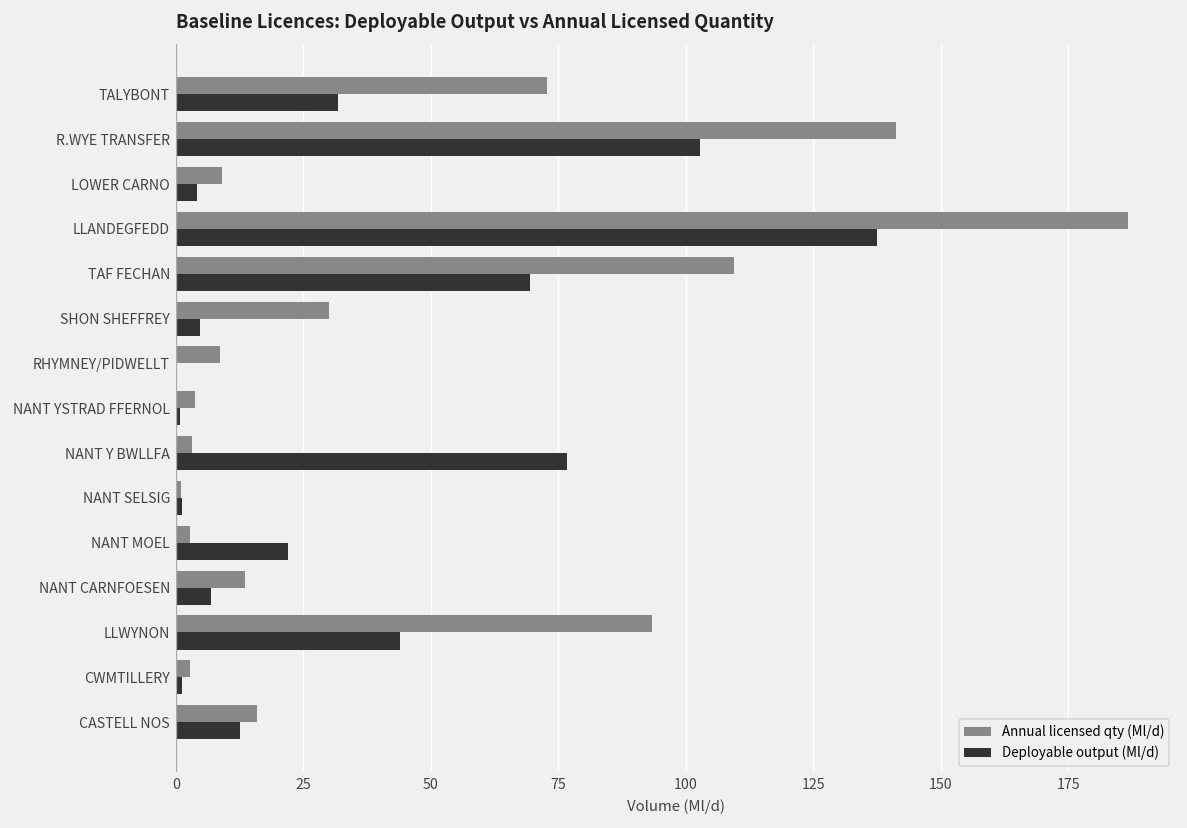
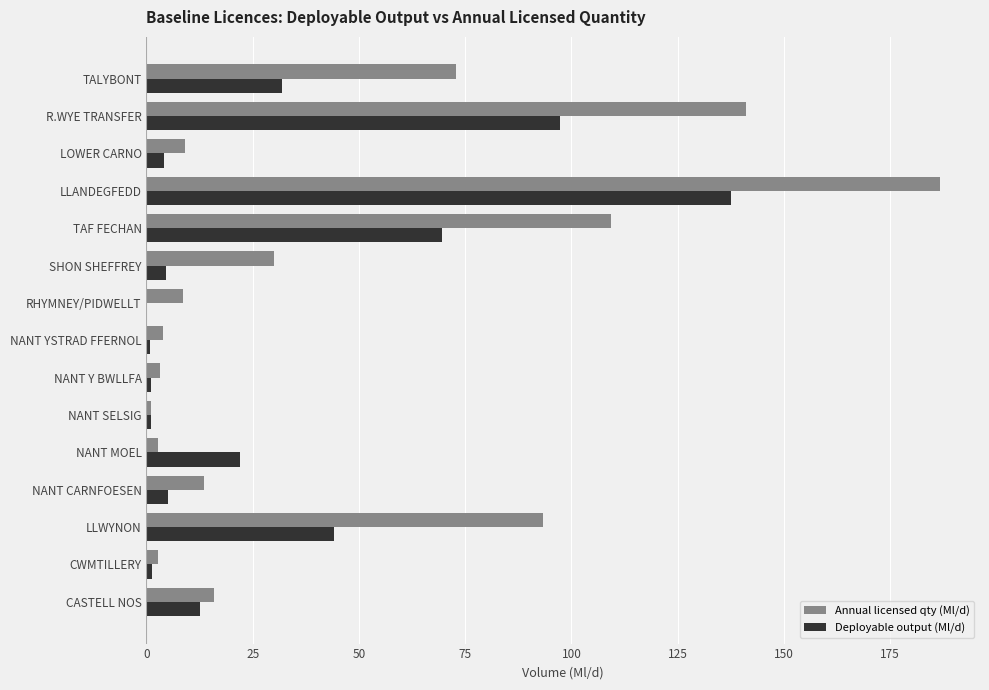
  {
    "Annual licensed qty (Ml/d)": {
      "TALYBONT": 73,
      "R.WYE TRANSFER": 141,
      "LOWER CARNO": 9,
      "LLANDEGFEDD": 187,
      "TAF FECHAN": 109,
      "SHON SHEFFREY": 30,
      "RHYMNEY/PIDWELLT": 9,
      "NANT YSTRAD FFERNOL": 4,
      "NANT Y BWLLFA": 3,
      "NANT SELSIG": 1,
      "NANT MOEL": 3,
      "NANT CARNFOESEN": 14,
      "LLWYNON": 93,
      "CWMTILLERY": 3,
      "CASTELL NOS": 16
    },
    "Deployable output (Ml/d)": {
      "TALYBONT": 32,
-     "R.WYE TRANSFER": 103,
+     "R.WYE TRANSFER": 97,
      "LOWER CARNO": 4,
      "LLANDEGFEDD": 137,
      "TAF FECHAN": 70,
      "SHON SHEFFREY": 5,
      "RHYMNEY/PIDWELLT": 0,
      "NANT YSTRAD FFERNOL": 1,
-     "NANT Y BWLLFA": 77,
+     "NANT Y BWLLFA": 1,
      "NANT SELSIG": 1,
      "NANT MOEL": 22,
-     "NANT CARNFOESEN": 7,
+     "NANT CARNFOESEN": 5,
      "LLWYNON": 44,
      "CWMTILLERY": 1,
      "CASTELL NOS": 13
    }
  }
